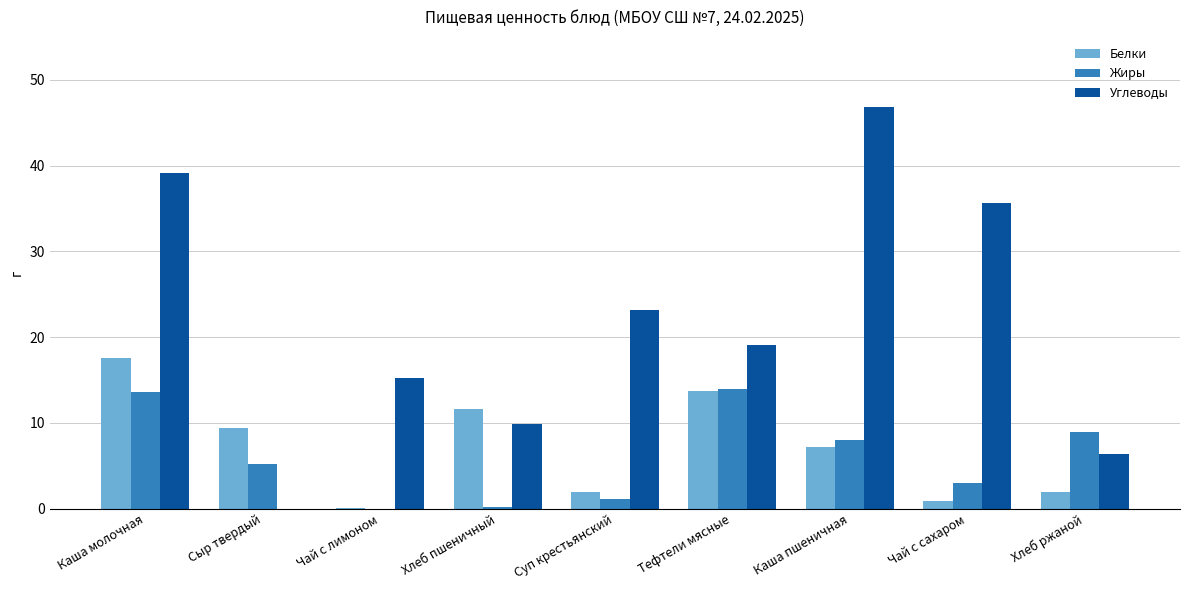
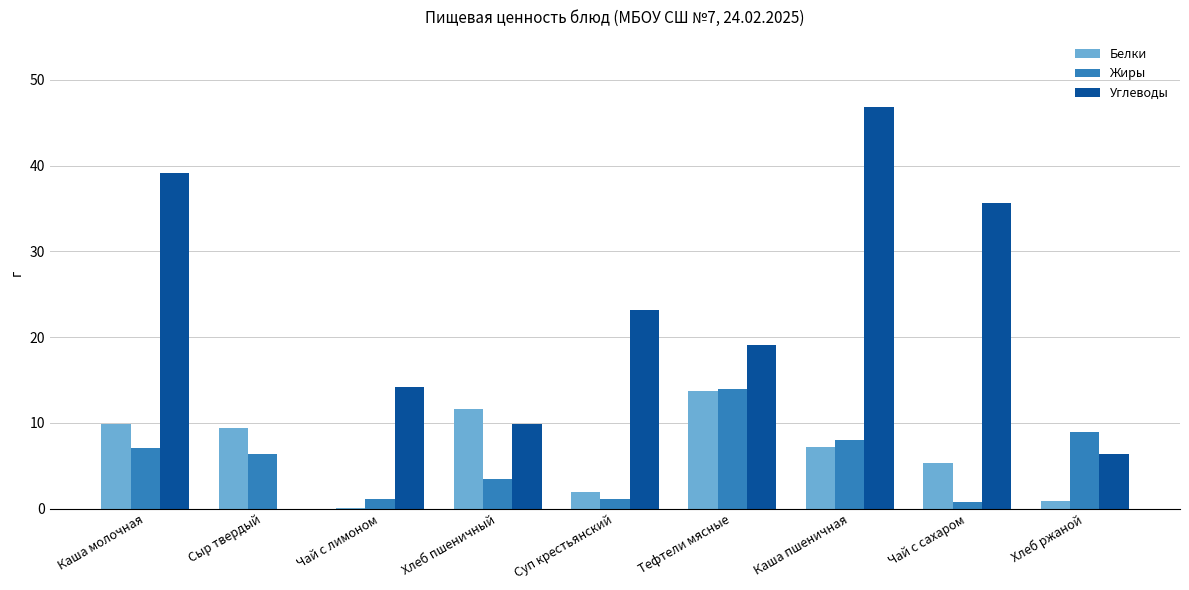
  {
    "Белки": {
-     "Каша молочная": 18,
+     "Каша молочная": 10,
      "Сыр твердый": 9,
      "Хлеб пшеничный": 12,
      "Суп крестьянский": 2,
      "Тефтели мясные": 14,
      "Каша пшеничная": 7,
-     "Чай с сахаром": 1,
-     "Хлеб ржаной": 2
+     "Чай с сахаром": 5,
+     "Хлеб ржаной": 1
    },
    "Жиры": {
-     "Каша молочная": 14,
-     "Сыр твердый": 5,
-     "Чай с лимоном": 0,
-     "Хлеб пшеничный": 0,
+     "Каша молочная": 7,
+     "Сыр твердый": 6,
+     "Чай с лимоном": 1,
+     "Хлеб пшеничный": 3,
      "Суп крестьянский": 1,
      "Тефтели мясные": 14,
      "Каша пшеничная": 8,
-     "Чай с сахаром": 3,
+     "Чай с сахаром": 1,
      "Хлеб ржаной": 9
    },
    "Углеводы": {
      "Каша молочная": 39,
      "Сыр твердый": 0,
-     "Чай с лимоном": 15,
+     "Чай с лимоном": 14,
      "Хлеб пшеничный": 10,
      "Суп крестьянский": 23,
      "Тефтели мясные": 19,
      "Каша пшеничная": 47,
      "Чай с сахаром": 36,
      "Хлеб ржаной": 6
    }
  }
